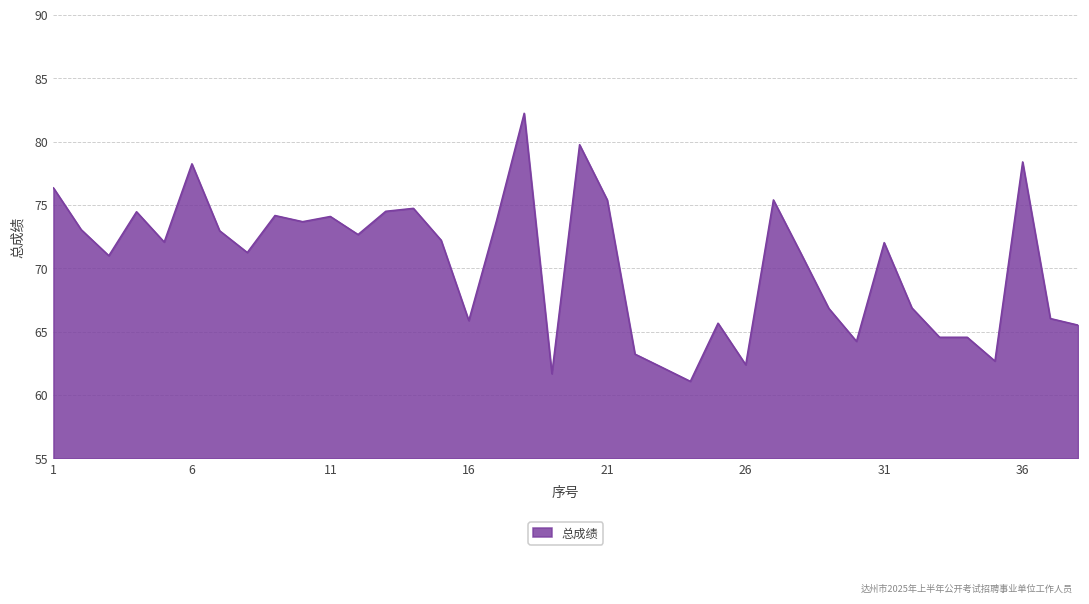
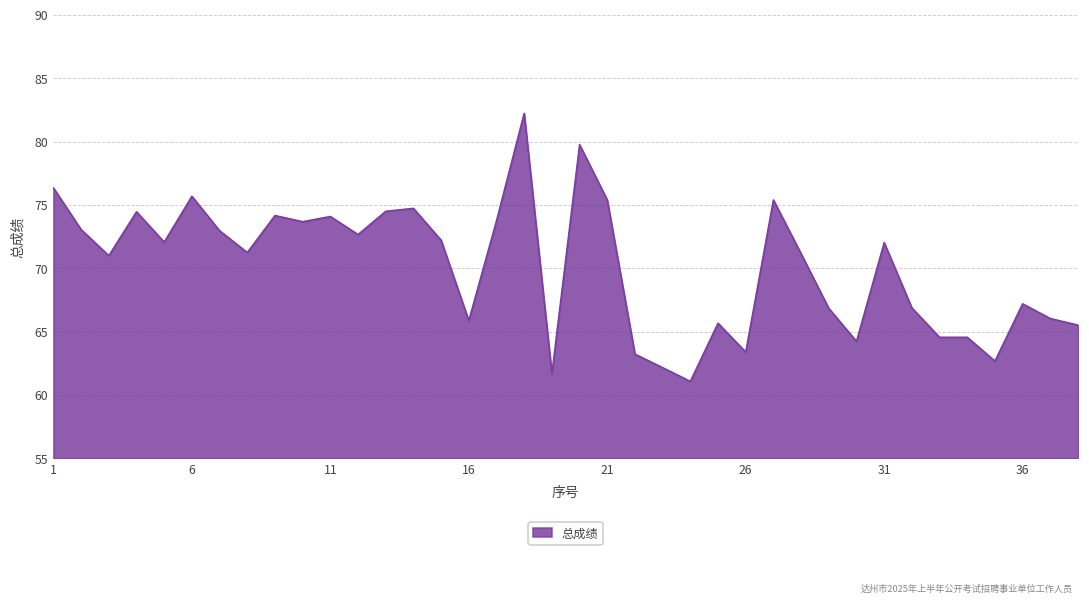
  {
    "1": 76.4,
-   "6": 78.3,
+   "6": 75.7,
    "11": 74.1,
    "16": 65.9,
    "21": 75.4,
-   "26": 62.4,
+   "26": 63.4,
    "31": 72.0,
-   "36": 78.4
+   "36": 67.2
  }
